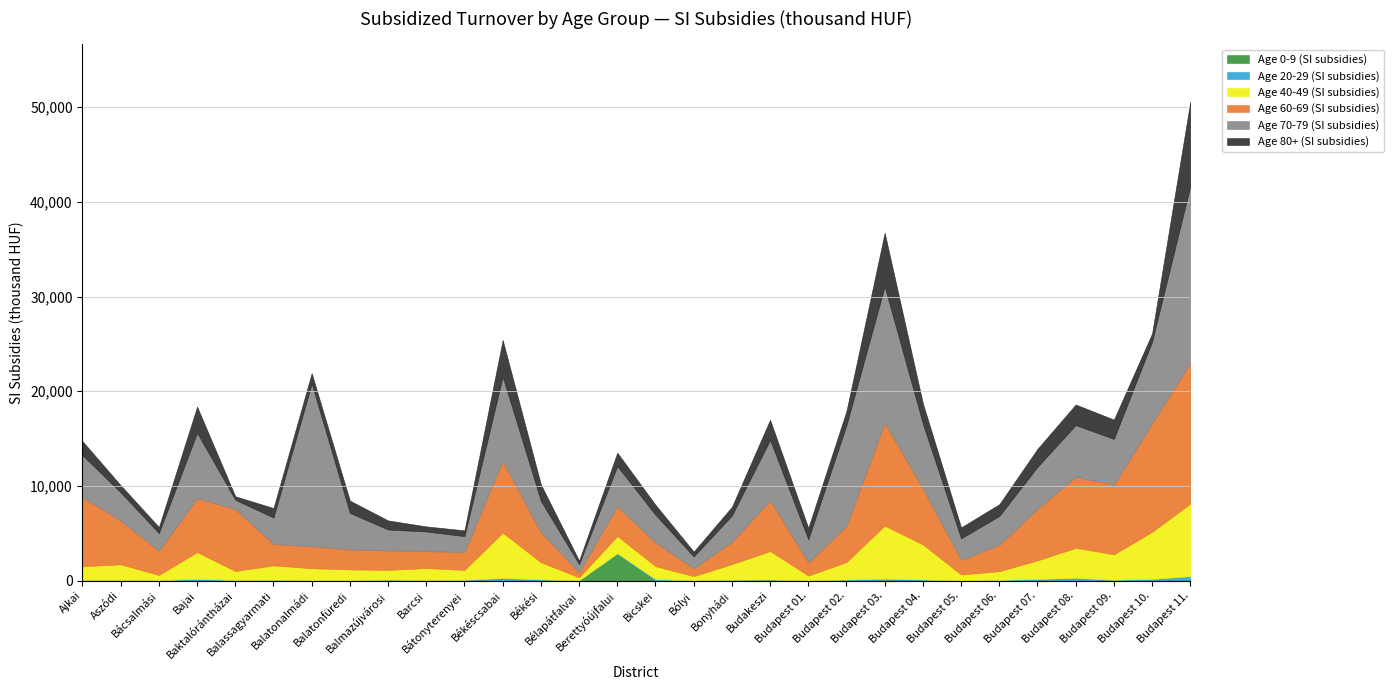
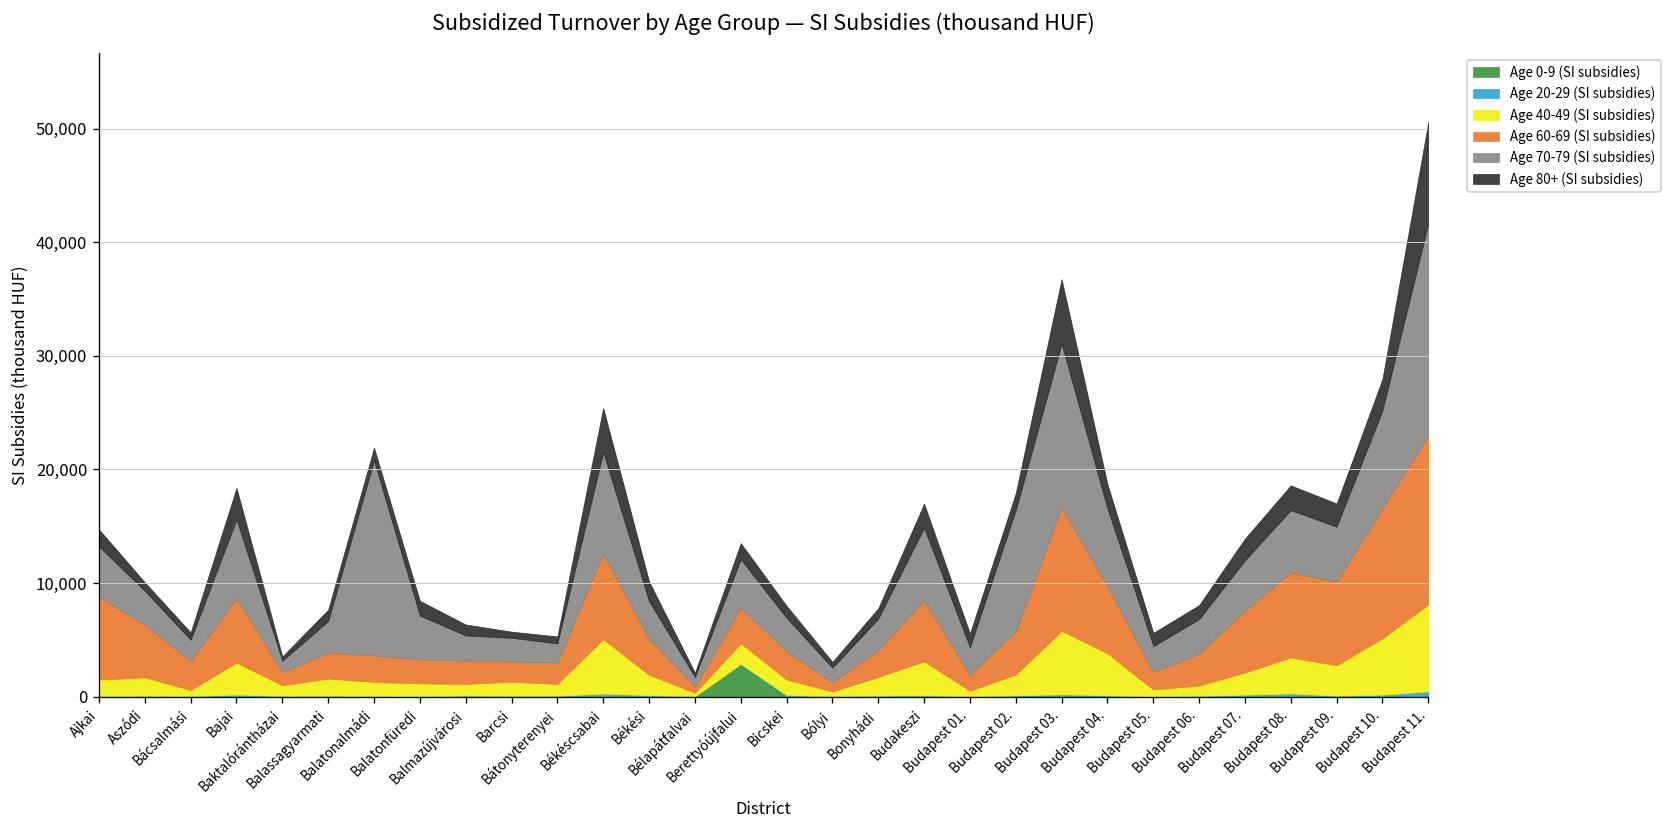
  {
    "Age 20-29 (SI subsidies)": {
      "Békéscsabai": "0",
      "Budapest 08.": "0",
      "Budapest 11.": "0"
    },
    "Age 40-49 (SI subsidies)": {
      "Ajkai": "1,000",
      "Aszódi": "2,000",
      "Bácsalmási": "1,000",
      "Bajai": "3,000",
      "Baktalórántházai": "1,000",
      "Balassagyarmati": "2,000",
      "Balatonalmádi": "1,000",
      "Balatonfüredi": "1,000",
      "Balmazújvárosi": "1,000",
      "Barcsi": "1,000",
      "Bátonyterenyei": "1,000",
      "Békéscsabai": "5,000",
      "Békési": "2,000",
      "Bélapátfalvai": "0",
      "Berettyóújfalui": "2,000",
      "Bicskei": "1,000",
      "Bólyi": "0",
      "Bonyhádi": "2,000",
      "Budakeszi": "3,000",
      "Budapest 01.": "1,000",
      "Budapest 02.": "2,000",
      "Budapest 03.": "6,000",
      "Budapest 04.": "4,000",
      "Budapest 05.": "1,000",
      "Budapest 06.": "1,000",
      "Budapest 07.": "2,000",
      "Budapest 08.": "3,000",
      "Budapest 09.": "3,000",
      "Budapest 10.": "5,000",
      "Budapest 11.": "8,000"
    },
    "Age 60-69 (SI subsidies)": {
      "Ajkai": "7,000",
      "Aszódi": "5,000",
      "Bácsalmási": "3,000",
      "Bajai": "6,000",
-     "Baktalórántházai": "7,000",
+     "Baktalórántházai": "1,000",
      "Balassagyarmati": "2,000",
      "Balatonalmádi": "2,000",
      "Balatonfüredi": "2,000",
      "Balmazújvárosi": "2,000",
      "Barcsi": "2,000",
      "Bátonyterenyei": "2,000",
      "Békéscsabai": "8,000",
      "Békési": "3,000",
      "Bélapátfalvai": "1,000",
      "Berettyóújfalui": "3,000",
      "Bicskei": "2,000",
      "Bólyi": "1,000",
      "Bonyhádi": "2,000",
      "Budakeszi": "5,000",
      "Budapest 01.": "1,000",
      "Budapest 02.": "4,000",
      "Budapest 03.": "11,000",
      "Budapest 04.": "6,000",
      "Budapest 05.": "2,000",
      "Budapest 06.": "3,000",
      "Budapest 07.": "5,000",
      "Budapest 08.": "7,000",
      "Budapest 09.": "7,000",
      "Budapest 10.": "11,000",
      "Budapest 11.": "15,000"
    },
    "Age 70-79 (SI subsidies)": {
      "Ajkai": "4,000",
      "Aszódi": "3,000",
      "Bácsalmási": "2,000",
      "Bajai": "7,000",
      "Baktalórántházai": "1,000",
      "Balassagyarmati": "3,000",
      "Balatonalmádi": "17,000",
      "Balatonfüredi": "4,000",
      "Balmazújvárosi": "2,000",
      "Barcsi": "2,000",
      "Bátonyterenyei": "2,000",
      "Békéscsabai": "9,000",
      "Békési": "3,000",
      "Bélapátfalvai": "1,000",
      "Berettyóújfalui": "4,000",
      "Bicskei": "3,000",
      "Bólyi": "1,000",
      "Bonyhádi": "3,000",
      "Budakeszi": "6,000",
      "Budapest 01.": "2,000",
      "Budapest 02.": "11,000",
      "Budapest 03.": "14,000",
      "Budapest 04.": "7,000",
      "Budapest 05.": "2,000",
      "Budapest 06.": "3,000",
      "Budapest 07.": "4,000",
      "Budapest 08.": "5,000",
      "Budapest 09.": "5,000",
      "Budapest 10.": "9,000",
      "Budapest 11.": "19,000"
    },
    "Age 80+ (SI subsidies)": {
      "Ajkai": "1,000",
      "Aszódi": "1,000",
      "Bácsalmási": "1,000",
      "Bajai": "3,000",
      "Baktalórántházai": "0",
      "Balassagyarmati": "1,000",
      "Balatonalmádi": "1,000",
      "Balatonfüredi": "1,000",
      "Balmazújvárosi": "1,000",
      "Barcsi": "1,000",
      "Bátonyterenyei": "1,000",
      "Békéscsabai": "4,000",
      "Békési": "2,000",
      "Bélapátfalvai": "0",
      "Berettyóújfalui": "1,000",
      "Bicskei": "1,000",
      "Bólyi": "1,000",
      "Bonyhádi": "1,000",
      "Budakeszi": "2,000",
      "Budapest 01.": "1,000",
      "Budapest 02.": "1,000",
      "Budapest 03.": "6,000",
      "Budapest 04.": "2,000",
      "Budapest 05.": "1,000",
      "Budapest 06.": "1,000",
      "Budapest 07.": "2,000",
      "Budapest 08.": "2,000",
      "Budapest 09.": "2,000",
-     "Budapest 10.": "1,000",
+     "Budapest 10.": "3,000",
      "Budapest 11.": "9,000"
    }
  }
